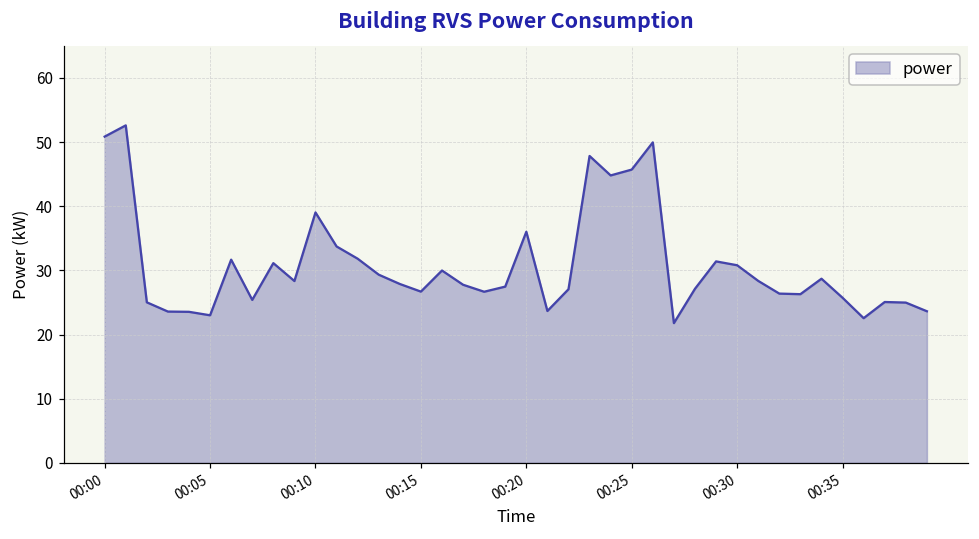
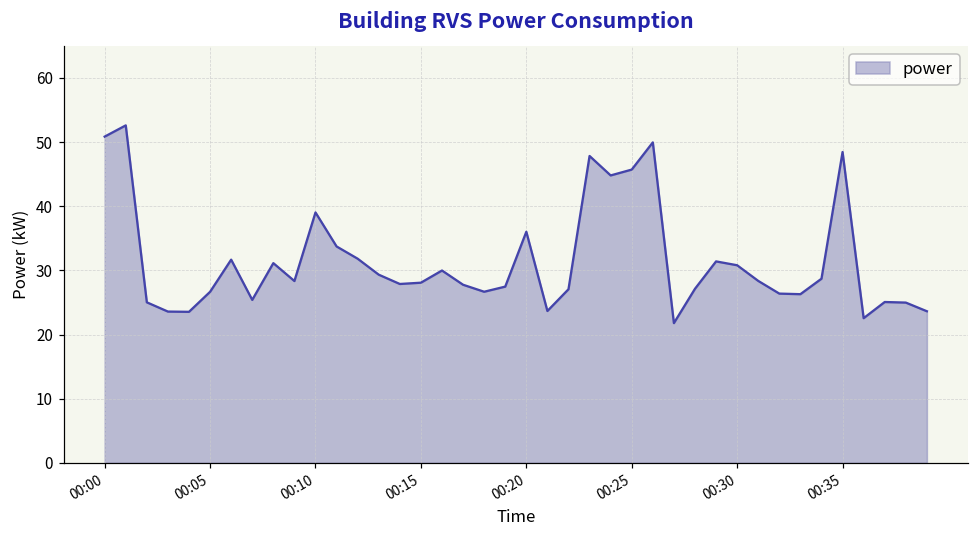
  {
    "00:00": 51,
-   "00:05": 23,
+   "00:05": 27,
    "00:10": 39,
-   "00:15": 27,
+   "00:15": 28,
    "00:20": 36,
    "00:25": 46,
    "00:30": 31,
-   "00:35": 26
+   "00:35": 48
  }
